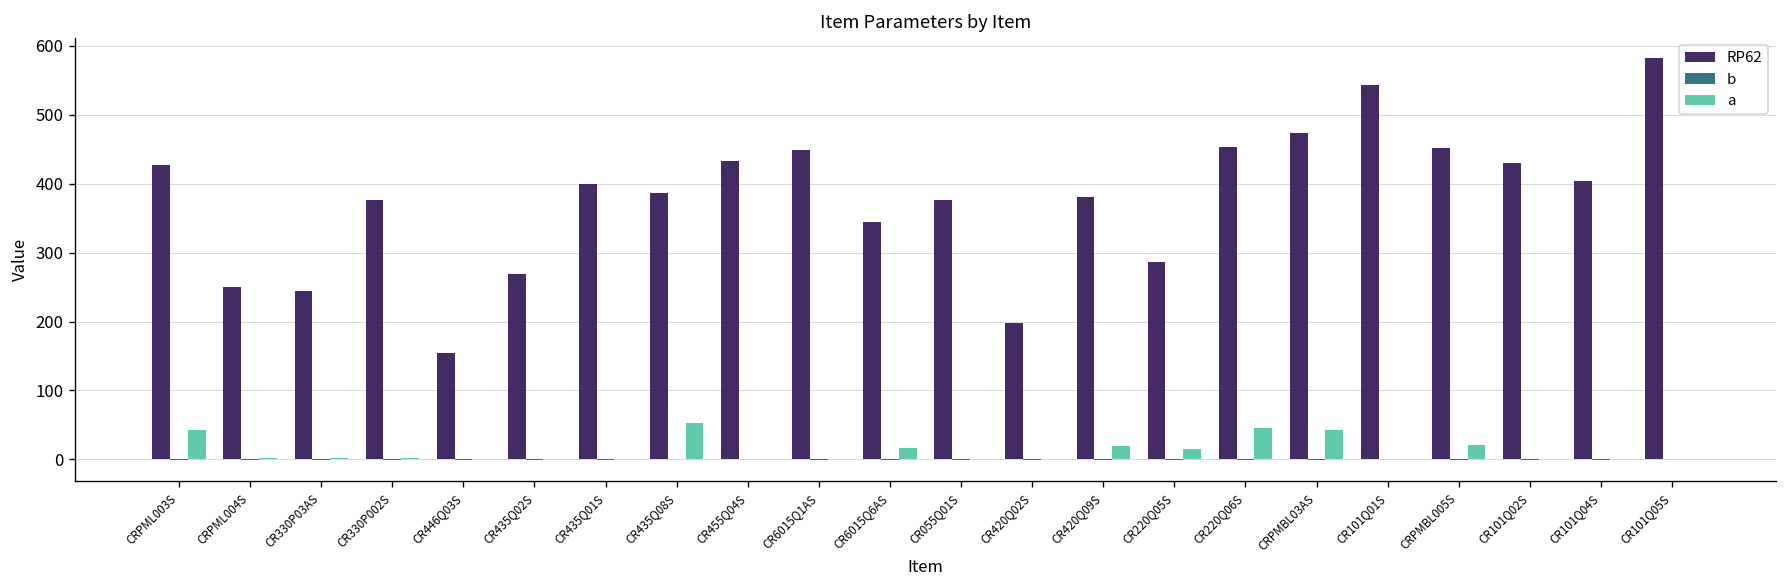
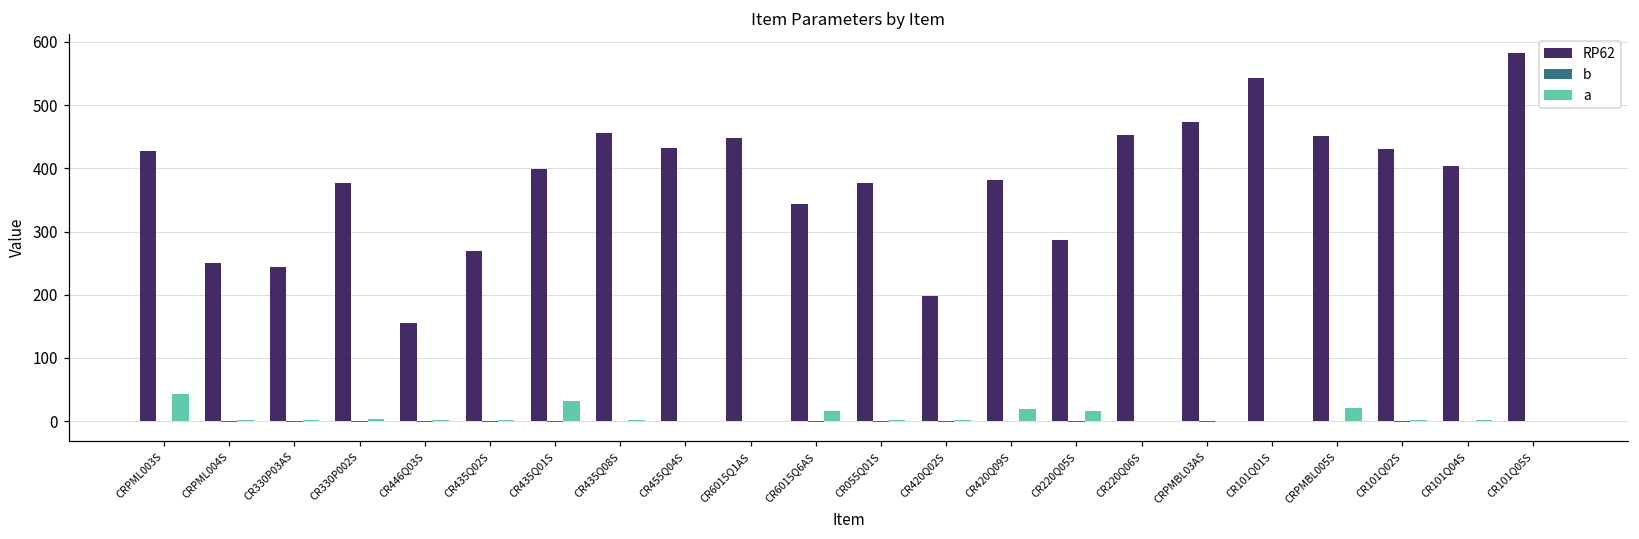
  {
    "RP62": {
      "CRPML003S": 430,
      "CRPML004S": 250,
      "CR330P03AS": 240,
      "CR330P002S": 380,
      "CR446Q03S": 150,
      "CR435Q02S": 270,
      "CR435Q01S": 400,
-     "CR435Q08S": 390,
+     "CR435Q08S": 460,
      "CR455Q04S": 430,
      "CR6015Q1AS": 450,
      "CR6015Q6AS": 340,
      "CR055Q01S": 380,
      "CR420Q02S": 200,
      "CR420Q09S": 380,
      "CR220Q05S": 290,
      "CR220Q06S": 450,
      "CRPMBL03AS": 470,
      "CR101Q01S": 540,
      "CRPMBL005S": 450,
      "CR101Q02S": 430,
      "CR101Q04S": 400,
      "CR101Q05S": 580
    },
    "a": {
      "CRPML003S": 40,
-     "CR435Q01S": 0,
-     "CR435Q08S": 50,
+     "CR435Q01S": 30,
+     "CR435Q08S": 0,
      "CR6015Q6AS": 20,
      "CR420Q09S": 20,
      "CR220Q05S": 20,
-     "CR220Q06S": 40,
-     "CRPMBL03AS": 40,
+     "CR220Q06S": 0,
+     "CRPMBL03AS": 0,
      "CRPMBL005S": 20
    }
  }
